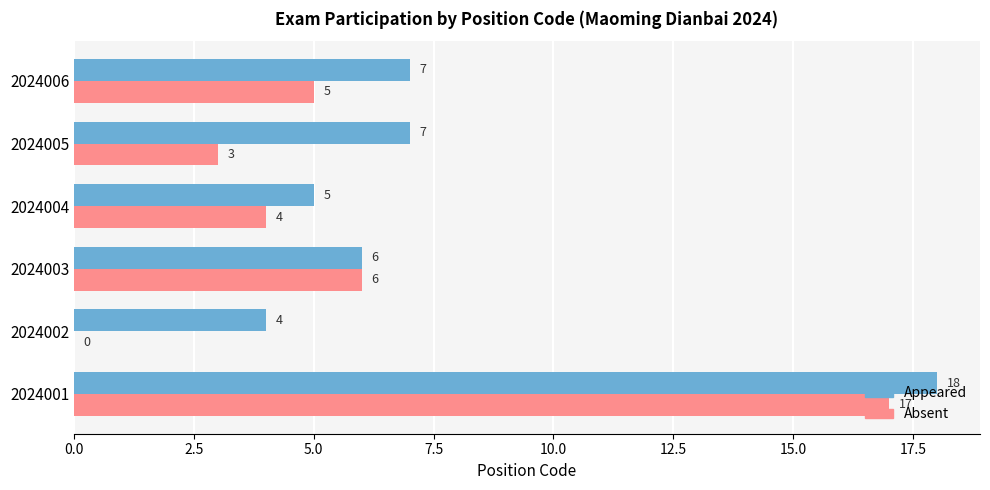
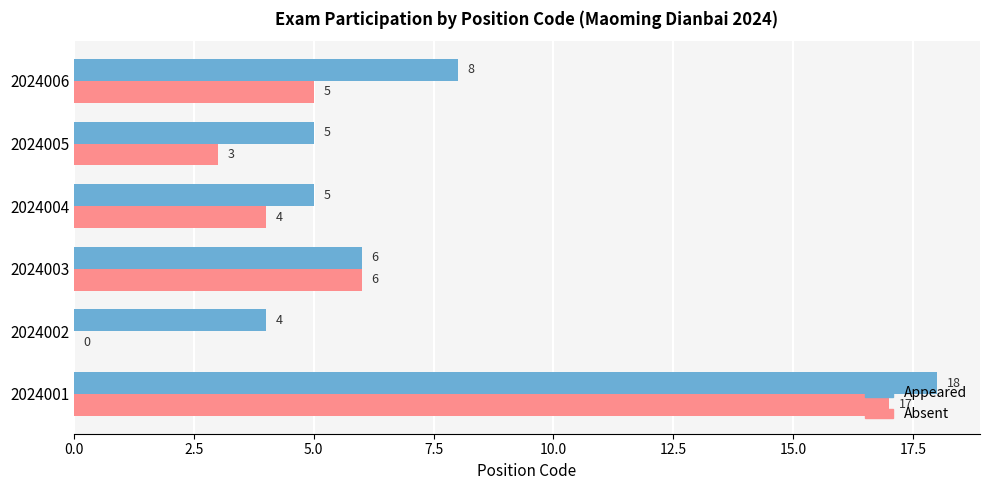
  {
    "Appeared": {
-     "2024006": 7,
-     "2024005": 7,
+     "2024006": 8,
+     "2024005": 5,
      "2024004": 5,
      "2024003": 6,
      "2024002": 4,
      "2024001": 18
    },
    "Absent": {
      "2024006": 5,
      "2024005": 3,
      "2024004": 4,
      "2024003": 6,
      "2024002": 0,
      "2024001": 17
    }
  }
